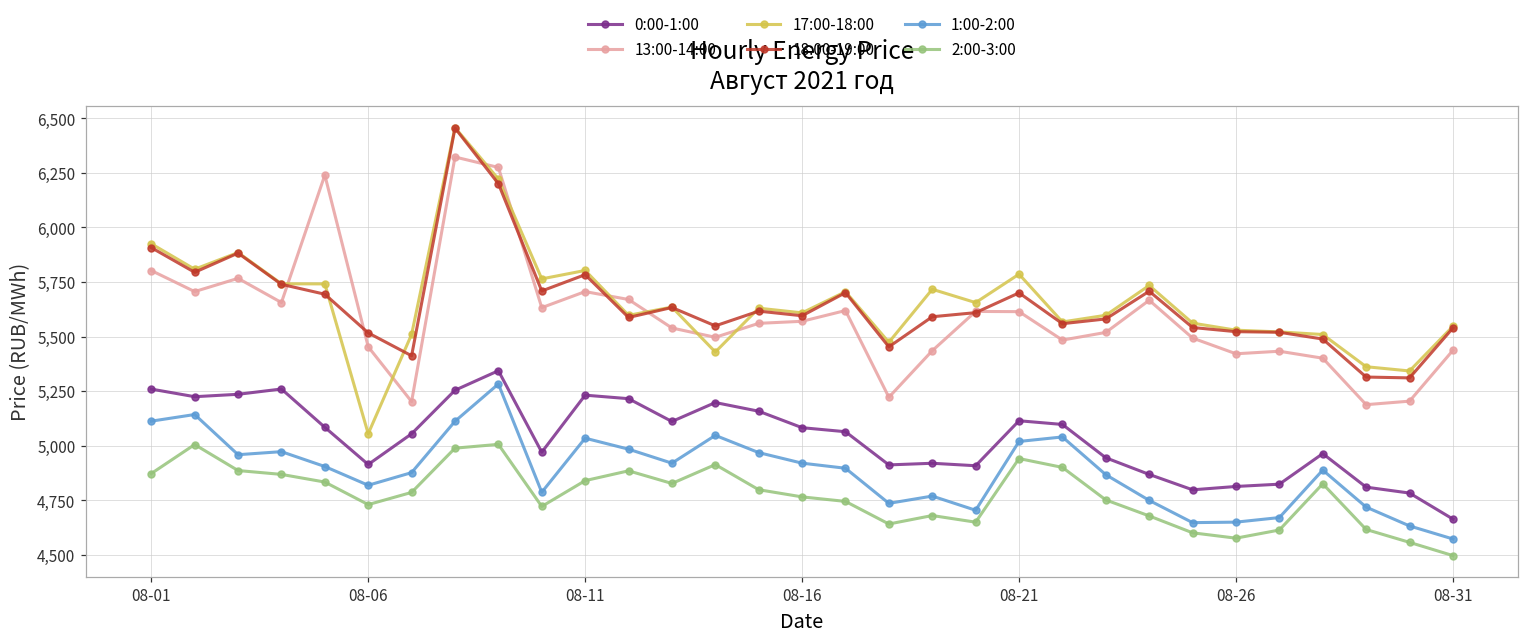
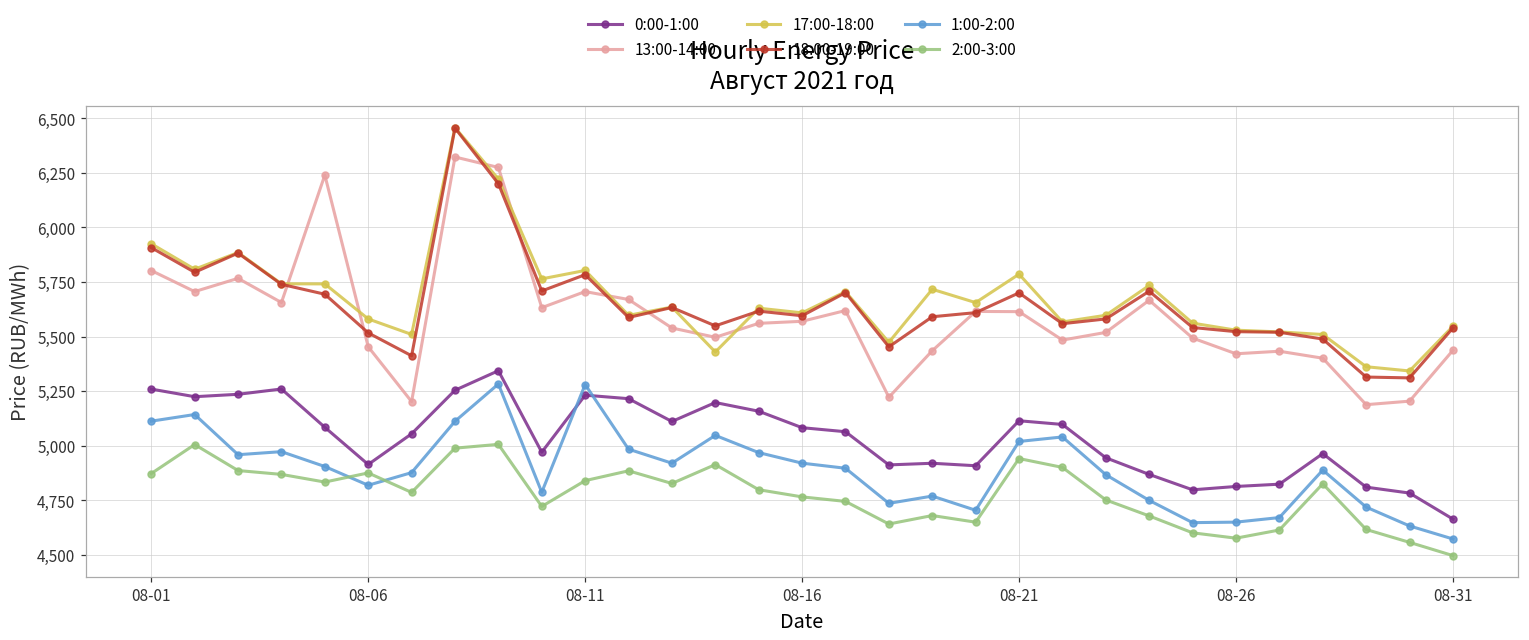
  {
    "0:00-1:00": {
      "08-01": "5,260",
      "08-06": "4,910",
      "08-11": "5,230",
      "08-16": "5,080",
      "08-21": "5,110",
      "08-26": "4,810",
      "08-31": "4,660"
    },
    "13:00-14:00": {
      "08-01": "5,800",
      "08-06": "5,450",
      "08-11": "5,710",
      "08-16": "5,570",
      "08-21": "5,610",
      "08-26": "5,420",
      "08-31": "5,440"
    },
    "17:00-18:00": {
      "08-01": "5,930",
-     "08-06": "5,050",
+     "08-06": "5,580",
      "08-11": "5,800",
      "08-16": "5,610",
      "08-21": "5,790"
    },
    "18:00-19:00": {
      "08-01": "5,910",
      "08-06": "5,520",
      "08-11": "5,780",
      "08-16": "5,600",
      "08-21": "5,700"
    },
    "1:00-2:00": {
      "08-01": "5,110",
      "08-06": "4,820",
-     "08-11": "5,030",
+     "08-11": "5,280",
      "08-16": "4,920",
      "08-21": "5,020",
      "08-26": "4,650",
      "08-31": "4,570"
    },
    "2:00-3:00": {
      "08-01": "4,870",
-     "08-06": "4,730",
+     "08-06": "4,880",
      "08-11": "4,840",
      "08-16": "4,770",
      "08-21": "4,940",
      "08-26": "4,580",
      "08-31": "4,500"
    }
  }
